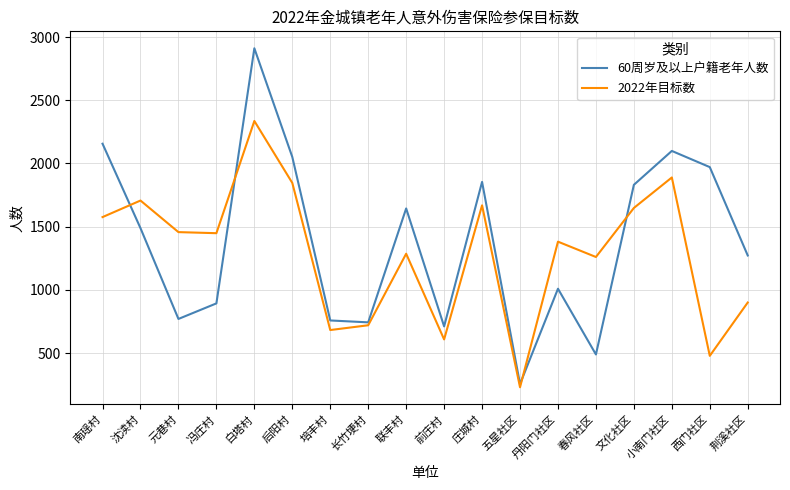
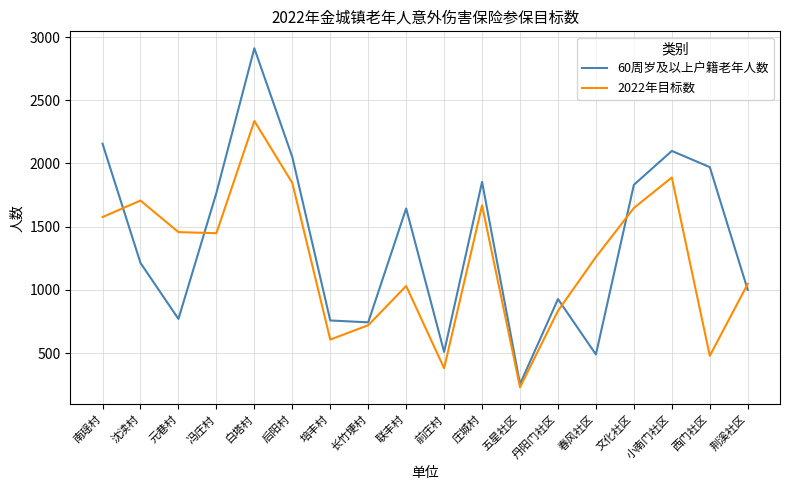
  {
    "60周岁及以上户籍老年人数": {
      "南瑶村": 2160,
-     "沈渎村": 1490,
+     "沈渎村": 1210,
      "元巷村": 770,
-     "冯庄村": 890,
+     "冯庄村": 1770,
      "白塔村": 2910,
      "后阳村": 2050,
      "培丰村": 760,
      "长竹埂村": 740,
      "联丰村": 1640,
-     "前庄村": 710,
+     "前庄村": 510,
      "庄城村": 1850,
      "五星社区": 260,
-     "丹阳门社区": 1010,
+     "丹阳门社区": 930,
      "春风社区": 490,
      "文化社区": 1830,
      "小南门社区": 2100,
      "西门社区": 1970,
-     "荆溪社区": 1270
+     "荆溪社区": 1000
    },
    "2022年目标数": {
      "南瑶村": 1580,
      "沈渎村": 1710,
      "元巷村": 1460,
      "冯庄村": 1450,
      "白塔村": 2340,
      "后阳村": 1850,
-     "培丰村": 680,
+     "培丰村": 610,
      "长竹埂村": 720,
-     "联丰村": 1290,
-     "前庄村": 610,
+     "联丰村": 1030,
+     "前庄村": 380,
      "庄城村": 1670,
      "五星社区": 230,
-     "丹阳门社区": 1380,
+     "丹阳门社区": 830,
      "春风社区": 1260,
      "文化社区": 1650,
      "小南门社区": 1890,
      "西门社区": 480,
-     "荆溪社区": 900
+     "荆溪社区": 1050
    }
  }
